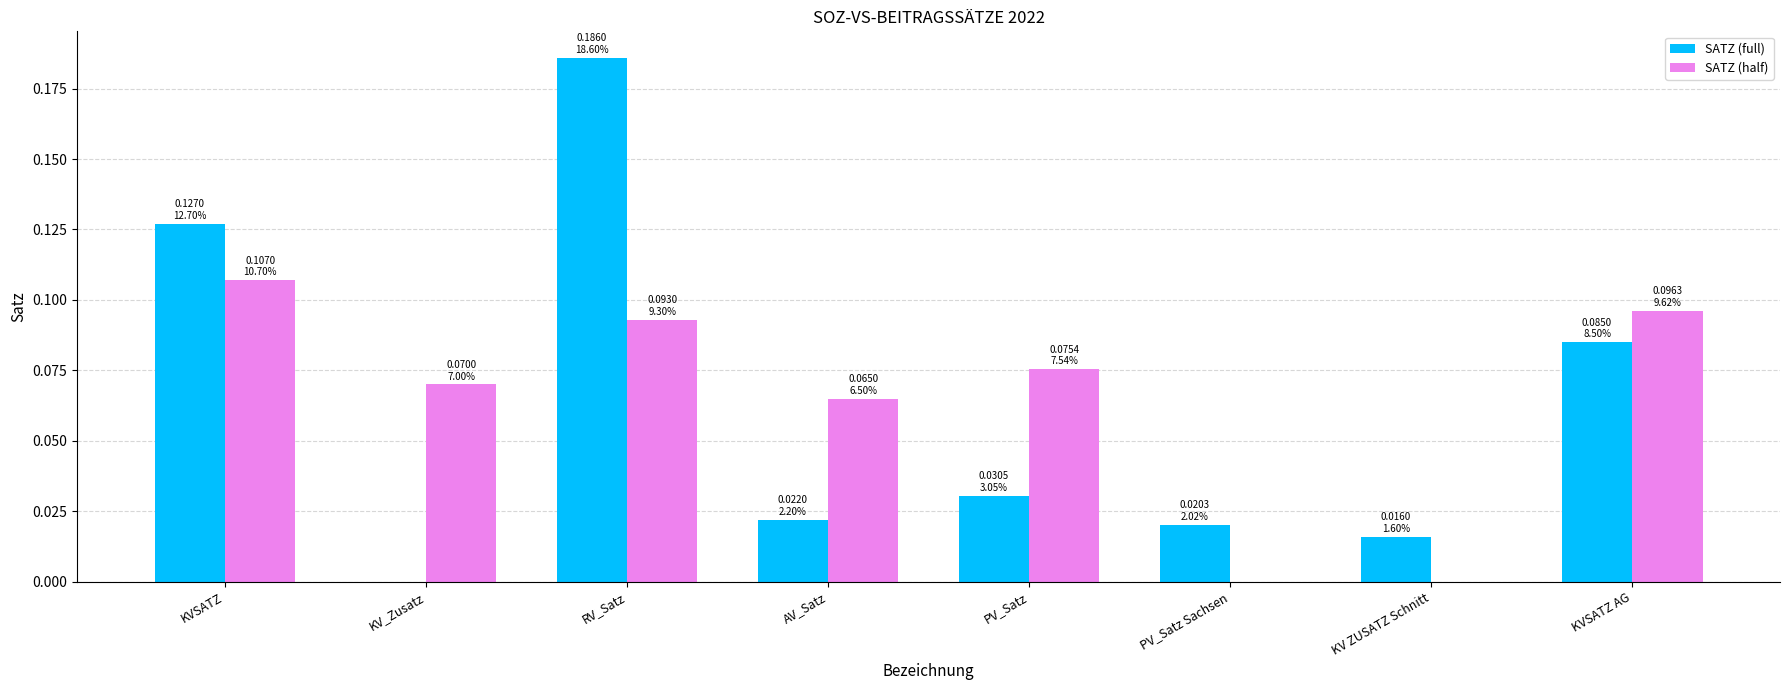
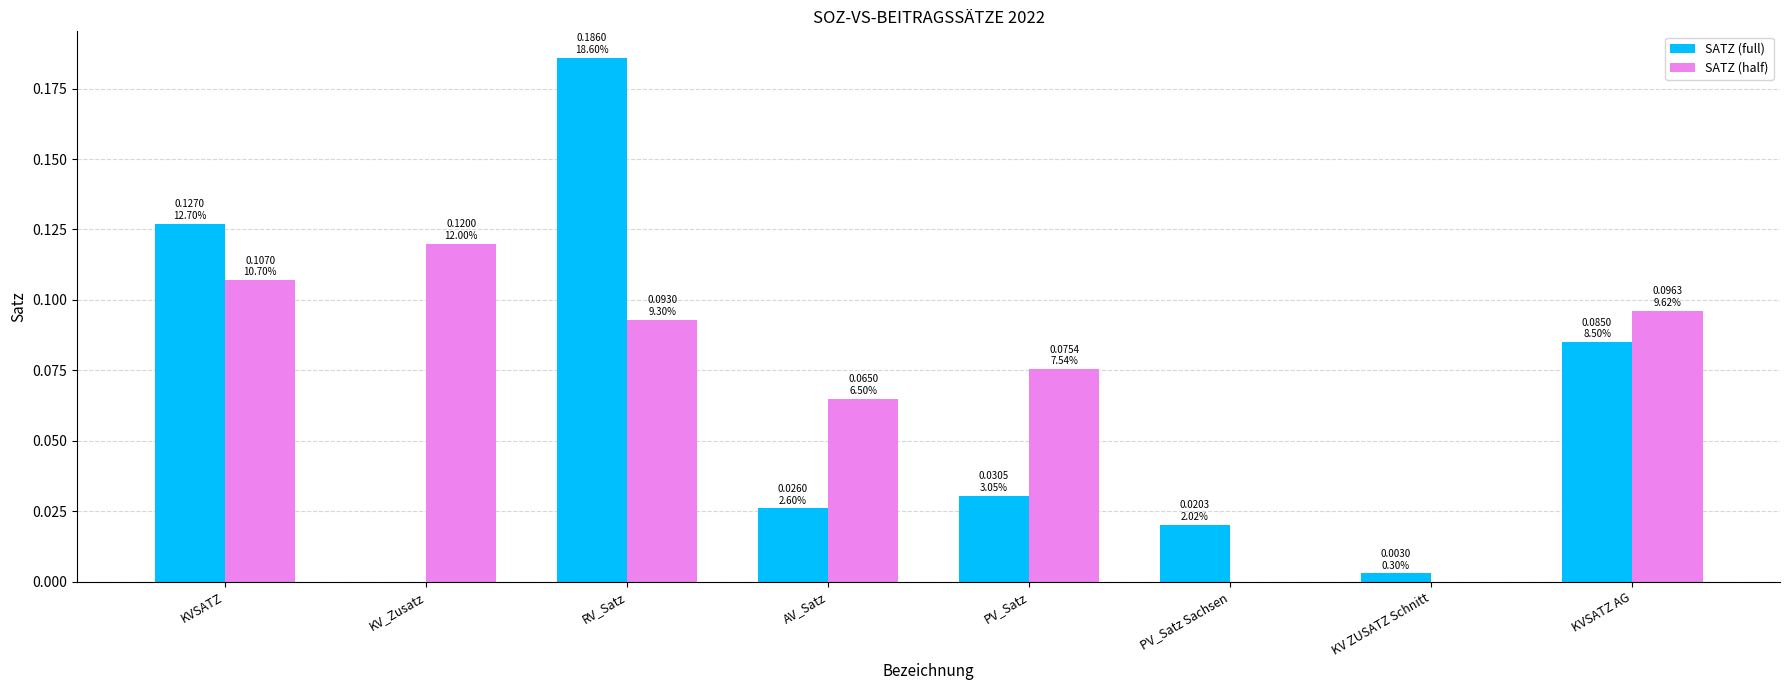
  {
    "SATZ (full)": {
      "KVSATZ": "0.1270",
      "RV_Satz": "0.1860",
-     "AV_Satz": "0.0220 2.20%",
+     "AV_Satz": "0.0260 2.60%",
      "PV_Satz": "0.0305",
      "PV_Satz Sachsen": "0.0203",
-     "KV ZUSATZ Schnitt": "0.0160 1.60%",
+     "KV ZUSATZ Schnitt": "0.0030 0.30%",
      "KVSATZ AG": "0.0850"
    },
    "SATZ (half)": {
      "KVSATZ": "0.1070",
-     "KV_Zusatz": "0.0700 7.00%",
+     "KV_Zusatz": "0.1200 12.00%",
      "RV_Satz": "0.0930",
      "AV_Satz": "0.0650",
      "PV_Satz": "0.0754",
      "KVSATZ AG": "0.0963"
    }
  }
